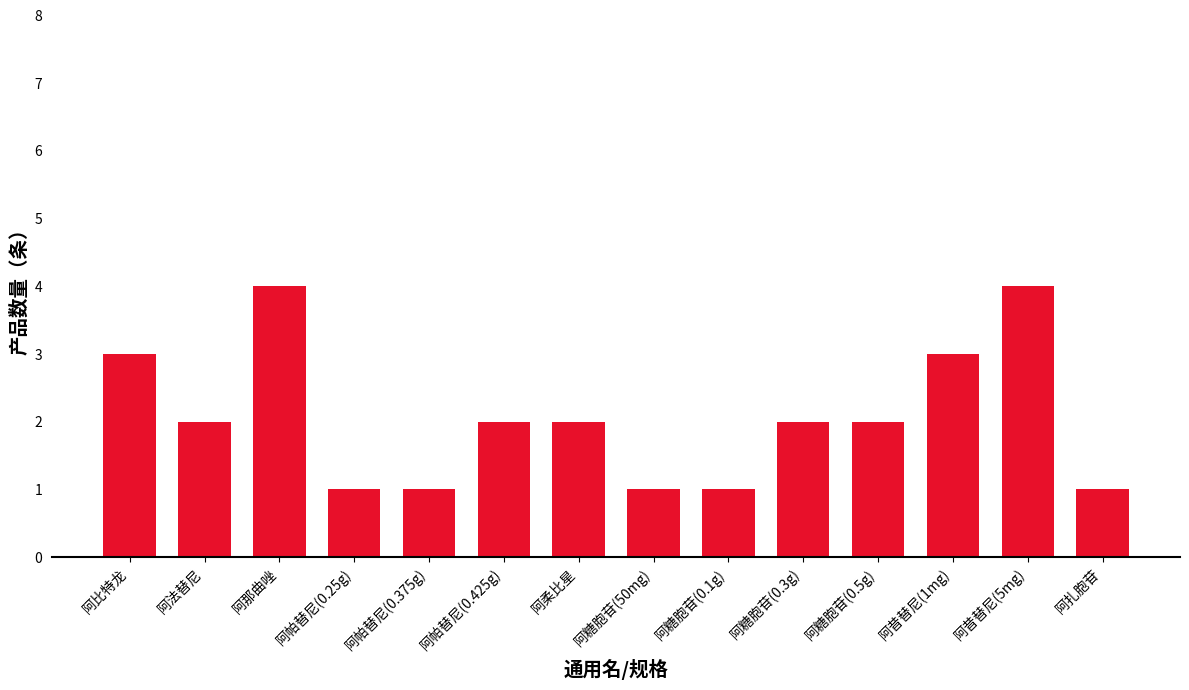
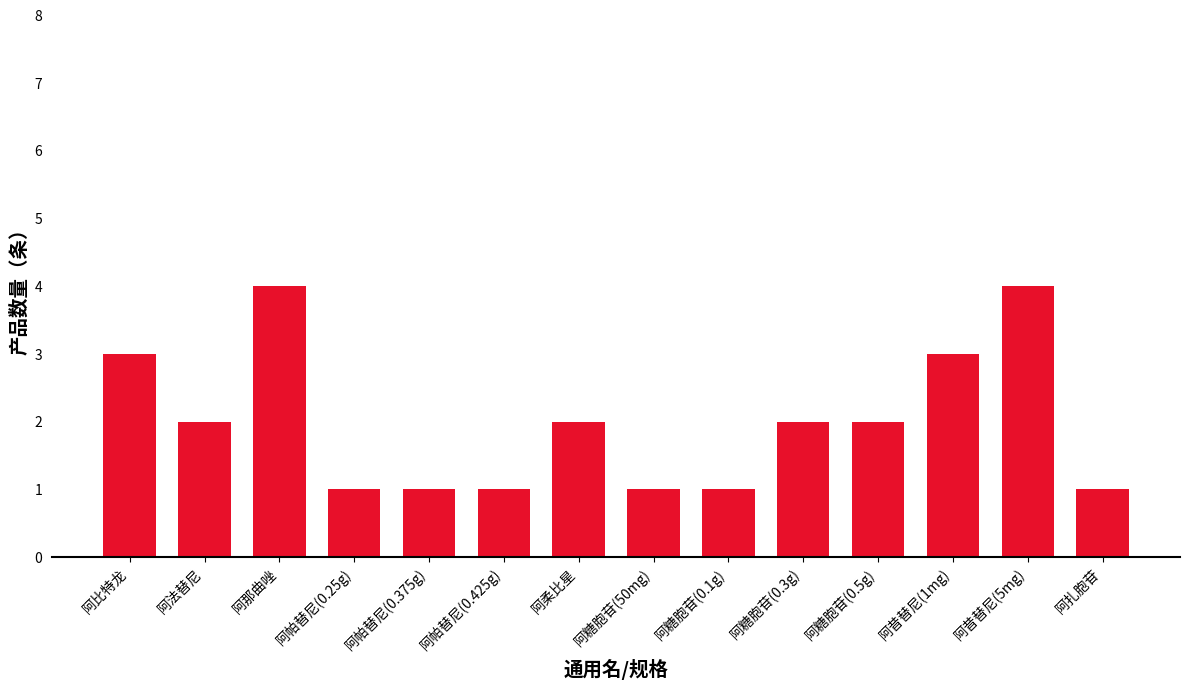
  {
    "阿比特龙": 3,
    "阿法替尼": 2,
    "阿那曲唑": 4,
    "阿帕替尼(0.25g)": 1,
    "阿帕替尼(0.375g)": 1,
-   "阿帕替尼(0.425g)": 2,
+   "阿帕替尼(0.425g)": 1,
    "阿柔比星": 2,
    "阿糖胞苷(50mg)": 1,
    "阿糖胞苷(0.1g)": 1,
    "阿糖胞苷(0.3g)": 2,
    "阿糖胞苷(0.5g)": 2,
    "阿昔替尼(1mg)": 3,
    "阿昔替尼(5mg)": 4,
    "阿扎胞苷": 1
  }
